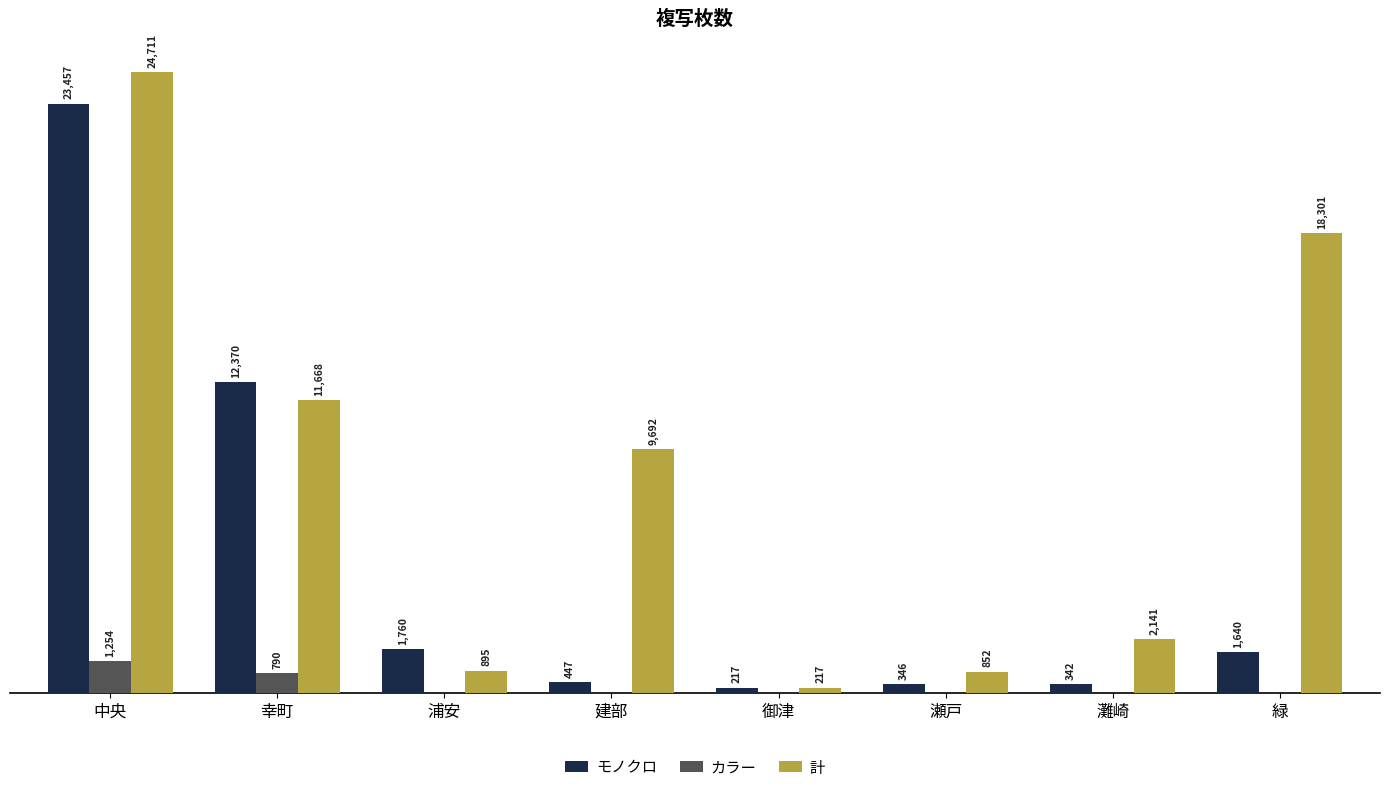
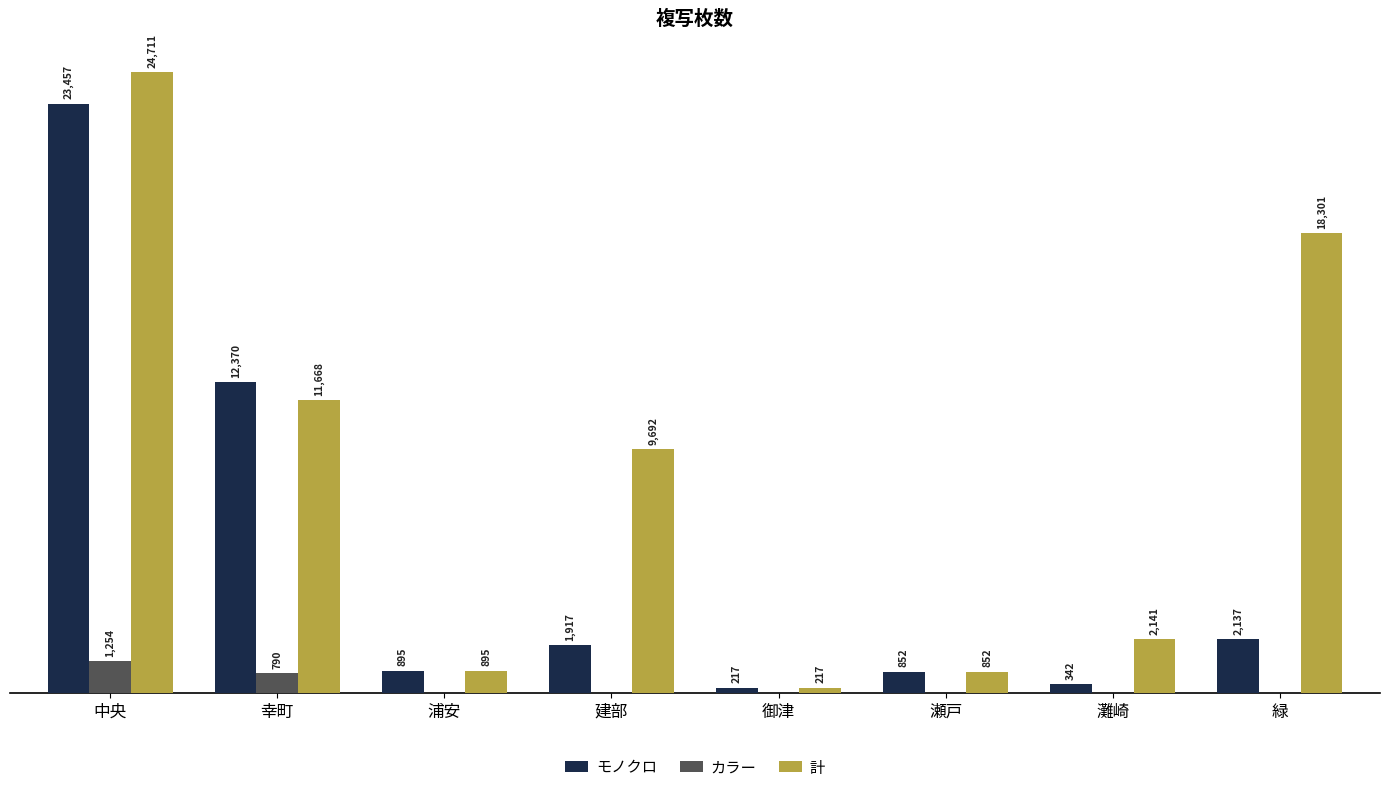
  {
    "モノクロ": {
      "中央": "23,457",
      "幸町": "12,370",
-     "浦安": "1,760",
-     "建部": "447",
+     "浦安": "895",
+     "建部": "1,917",
      "御津": "217",
-     "瀬戸": "346",
+     "瀬戸": "852",
      "灘崎": "342",
-     "緑": "1,640"
+     "緑": "2,137"
    },
    "カラー": {
      "中央": "1,254",
      "幸町": "790"
    },
    "計": {
      "中央": "24,711",
      "幸町": "11,668",
      "浦安": "895",
      "建部": "9,692",
      "御津": "217",
      "瀬戸": "852",
      "灘崎": "2,141",
      "緑": "18,301"
    }
  }
